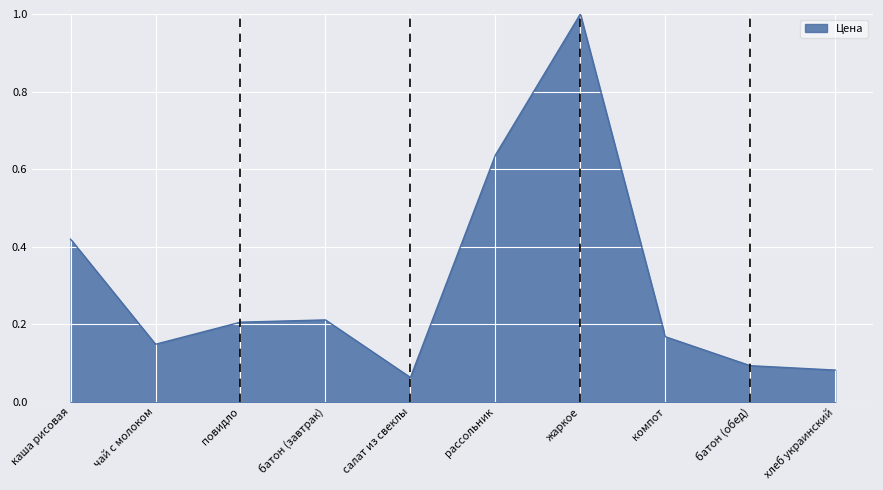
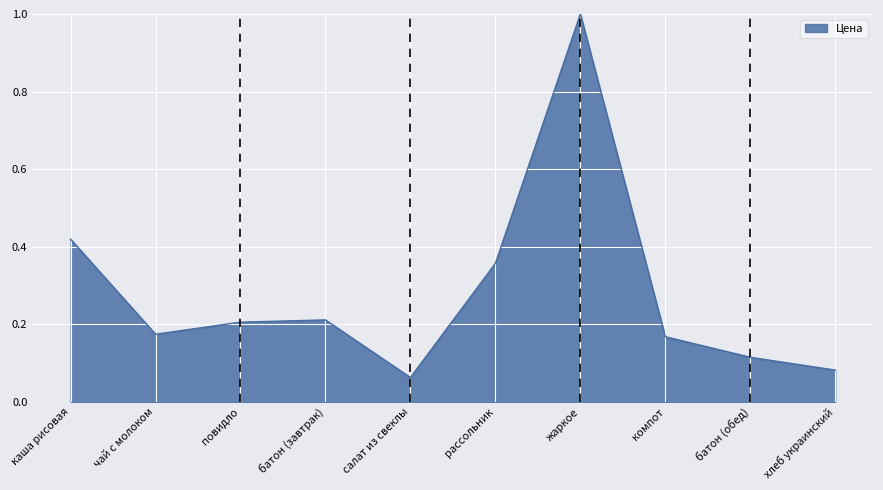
  {
    "каша рисовая": 0.42,
-   "чай с молоком": 0.15,
+   "чай с молоком": 0.17,
    "повидло": 0.21,
    "батон (завтрак)": 0.21,
    "салат из свеклы": 0.06,
-   "рассольник": 0.64,
+   "рассольник": 0.36,
    "жаркое": 1.00,
    "компот": 0.17,
-   "батон (обед)": 0.09,
+   "батон (обед)": 0.12,
    "хлеб украинский": 0.08
  }
